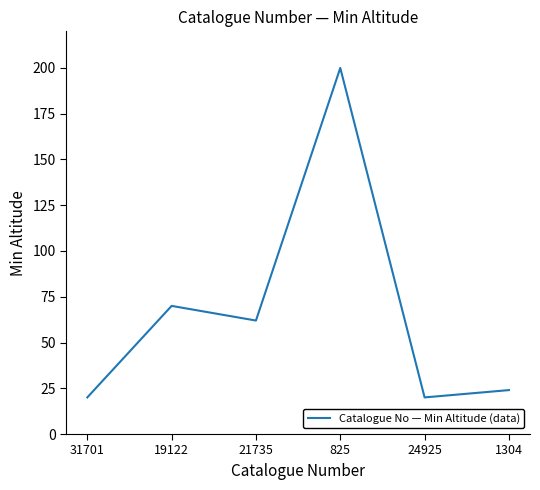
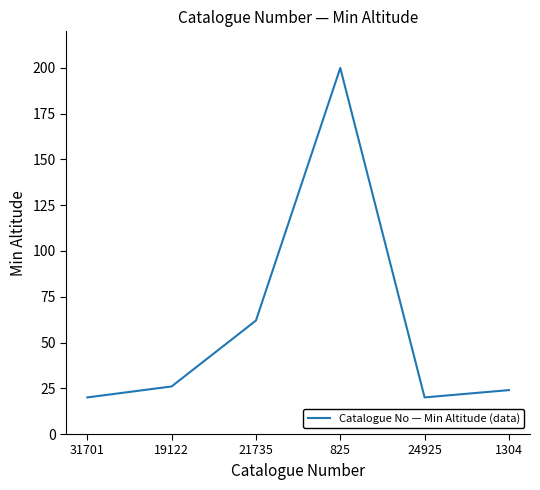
  {
    "31701": 20,
-   "19122": 70,
+   "19122": 26,
    "21735": 62,
    "825": 200,
    "24925": 20,
    "1304": 24
  }
